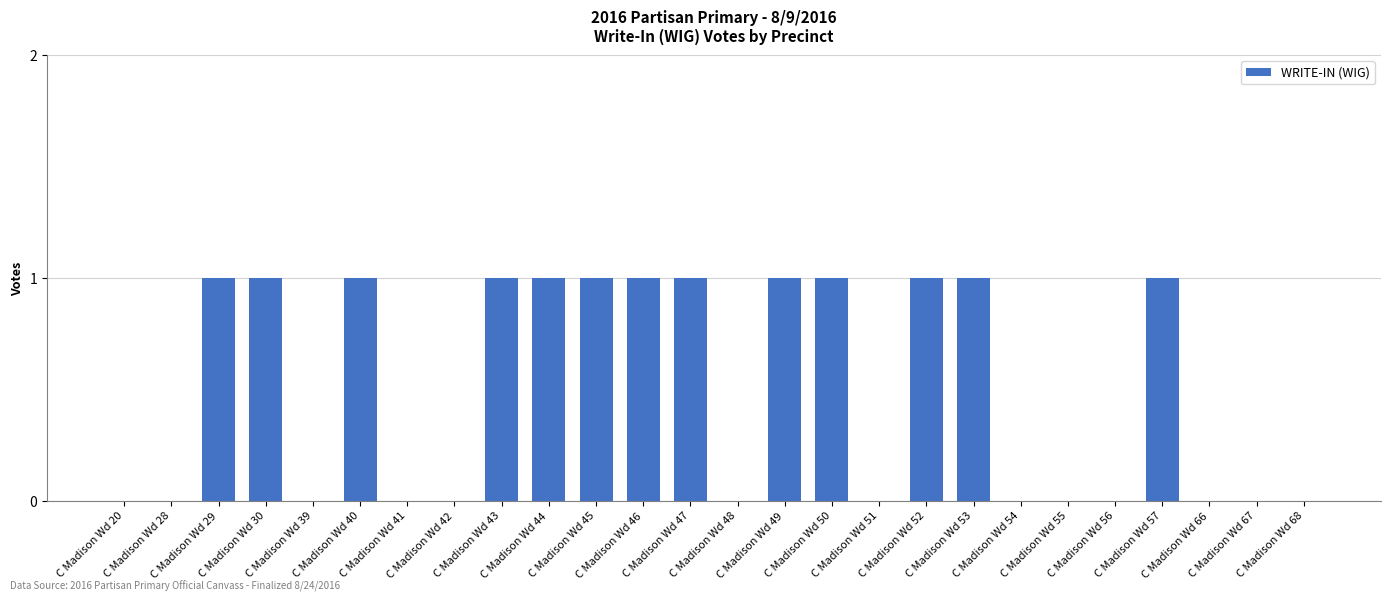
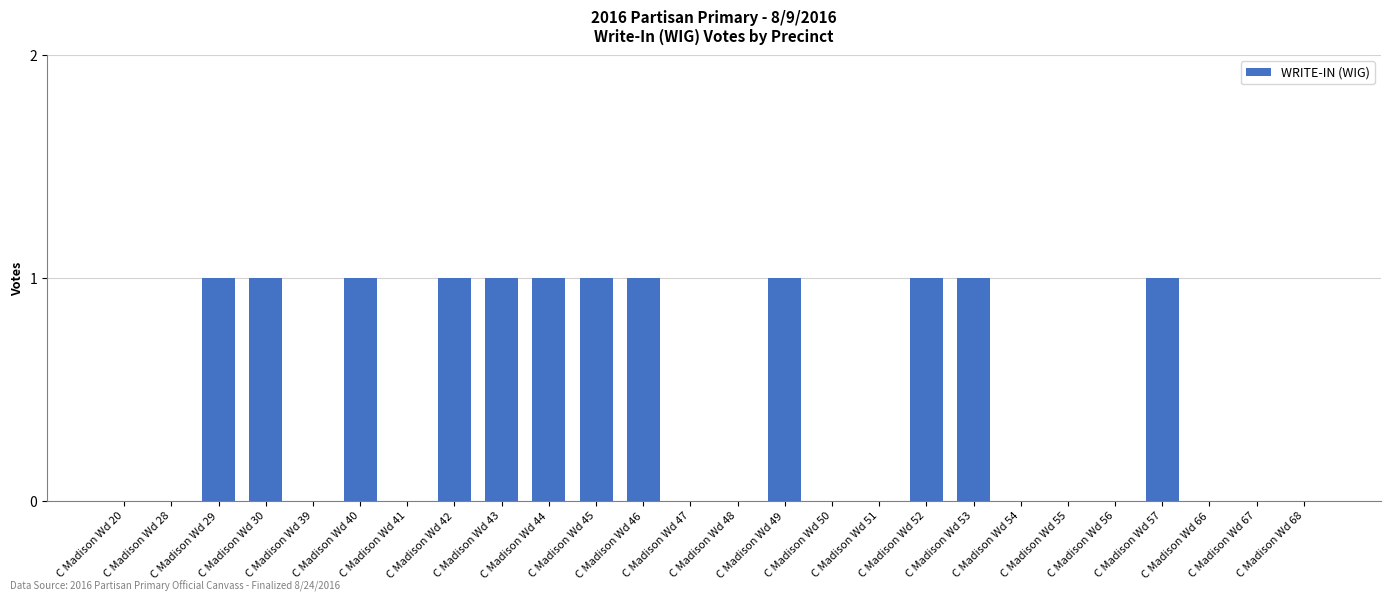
  {
    "C Madison Wd 20": 0,
    "C Madison Wd 28": 0,
    "C Madison Wd 29": 1,
    "C Madison Wd 30": 1,
    "C Madison Wd 39": 0,
    "C Madison Wd 40": 1,
    "C Madison Wd 41": 0,
-   "C Madison Wd 42": 0,
+   "C Madison Wd 42": 1,
    "C Madison Wd 43": 1,
    "C Madison Wd 44": 1,
    "C Madison Wd 45": 1,
    "C Madison Wd 46": 1,
-   "C Madison Wd 47": 1,
+   "C Madison Wd 47": 0,
    "C Madison Wd 48": 0,
    "C Madison Wd 49": 1,
-   "C Madison Wd 50": 1,
+   "C Madison Wd 50": 0,
    "C Madison Wd 51": 0,
    "C Madison Wd 52": 1,
    "C Madison Wd 53": 1,
    "C Madison Wd 54": 0,
    "C Madison Wd 55": 0,
    "C Madison Wd 56": 0,
    "C Madison Wd 57": 1,
    "C Madison Wd 66": 0,
    "C Madison Wd 67": 0,
    "C Madison Wd 68": 0
  }
